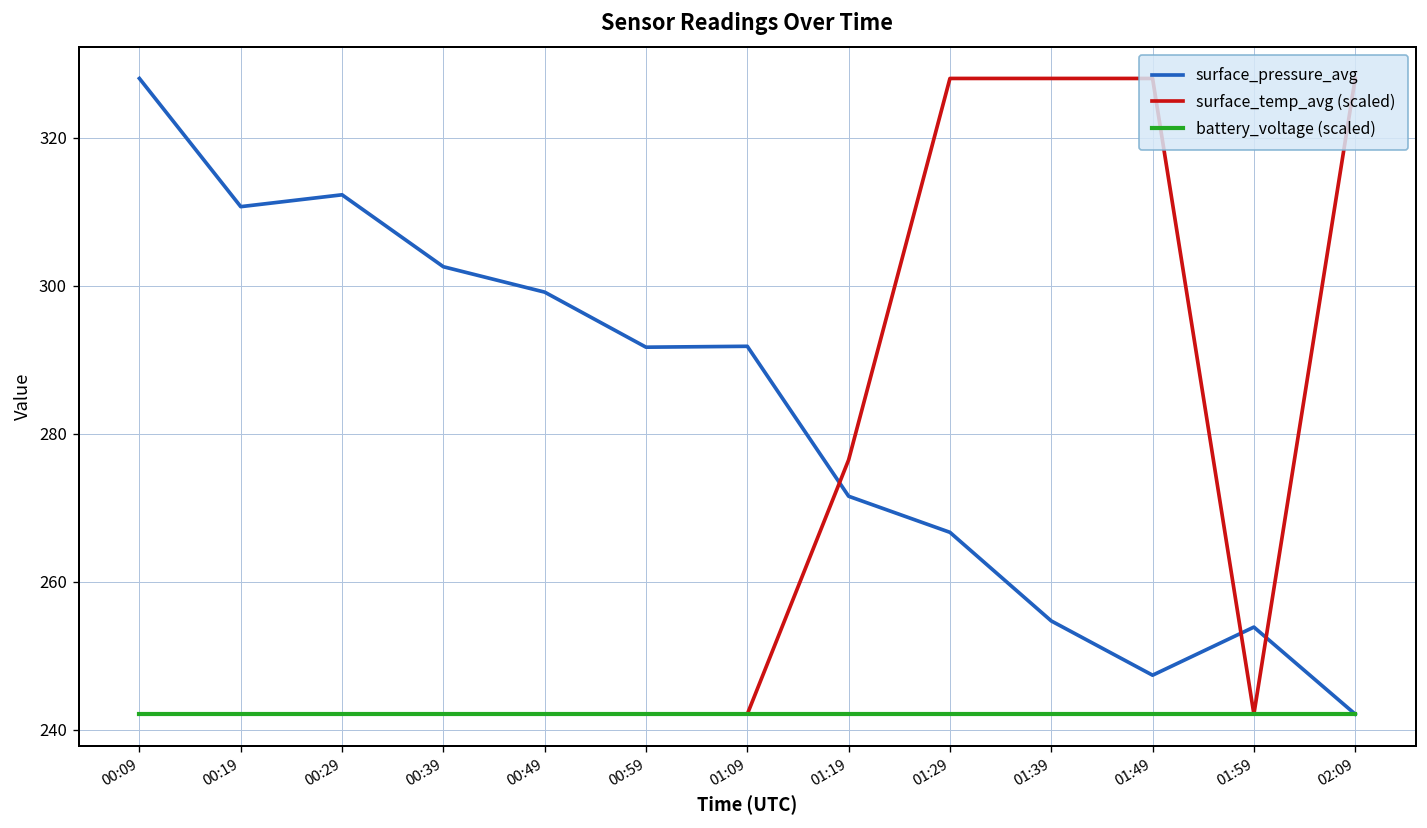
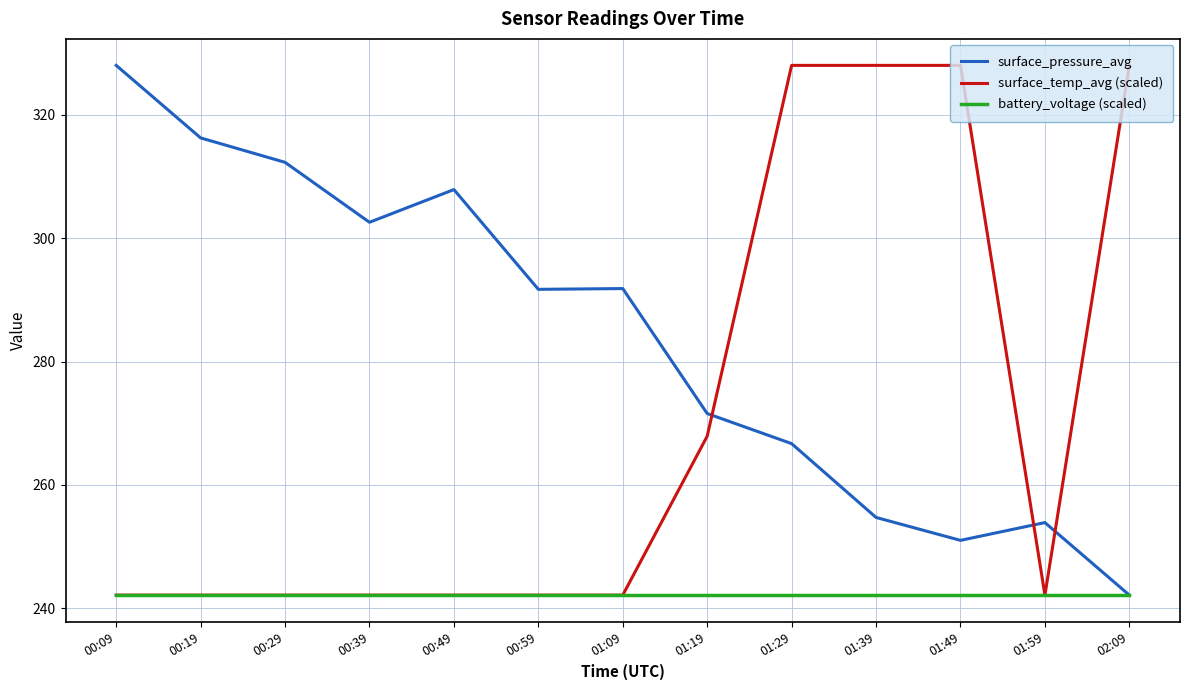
  {
    "surface_pressure_avg": {
      "00:09": 328,
-     "00:19": 311,
+     "00:19": 316,
      "00:29": 312,
      "00:39": 303,
-     "00:49": 299,
+     "00:49": 308,
      "00:59": 292,
      "01:09": 292,
      "01:19": 272,
      "01:29": 267,
      "01:39": 255,
-     "01:49": 247,
+     "01:49": 251,
      "01:59": 254
    },
    "surface_temp_avg (scaled)": {
-     "01:19": 277,
+     "01:19": 268,
      "01:29": 328,
      "01:39": 328
    },
    "battery_voltage (scaled)": {
      "01:19": 242,
      "01:29": 242,
      "01:39": 242,
      "01:49": 242
    }
  }
